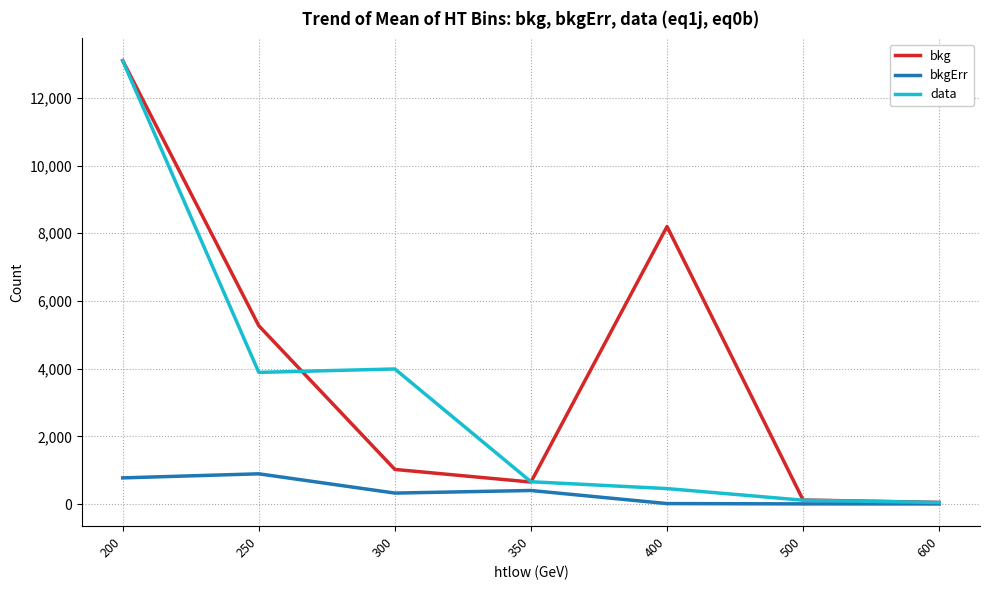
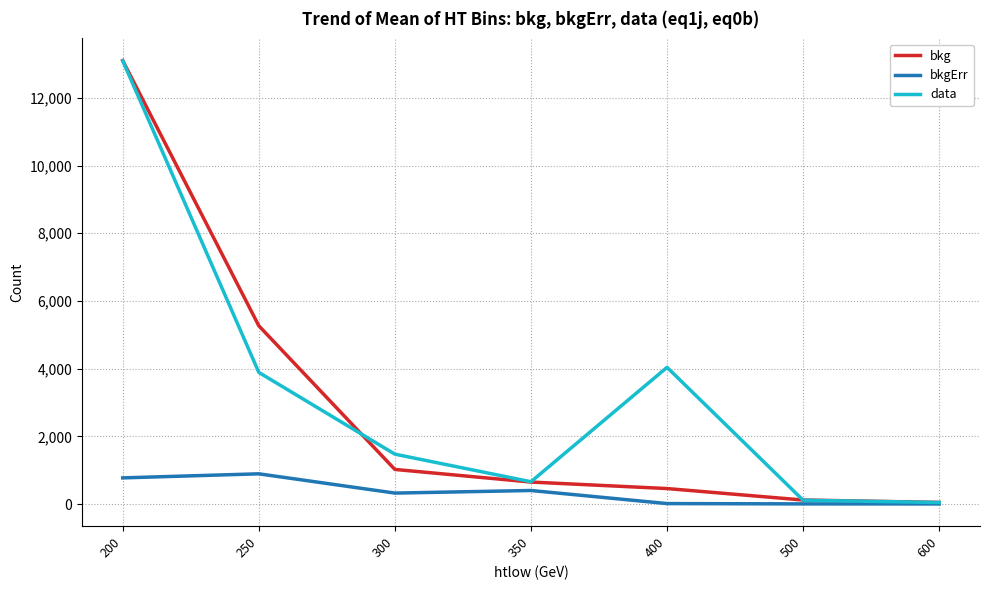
  {
    "bkg": {
      "250": "5,300",
      "300": "1,000",
-     "400": "8,200"
+     "400": "500"
    },
    "bkgErr": {
      "200": "800",
      "250": "900",
      "300": "300",
      "350": "400",
      "400": "0",
      "500": "0"
    },
    "data": {
      "250": "3,900",
-     "300": "4,000",
-     "400": "500"
+     "300": "1,500",
+     "400": "4,000"
    }
  }
